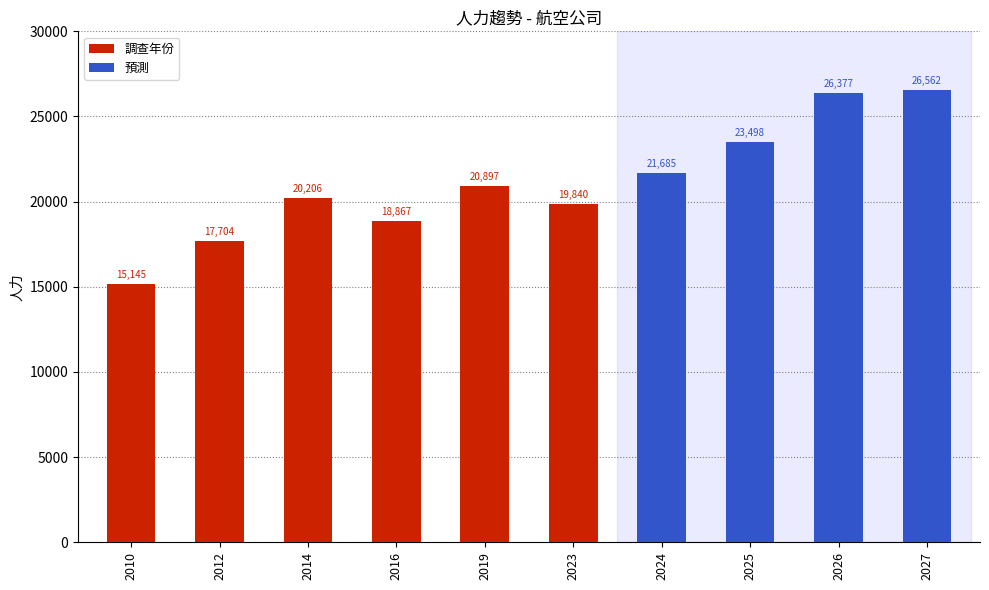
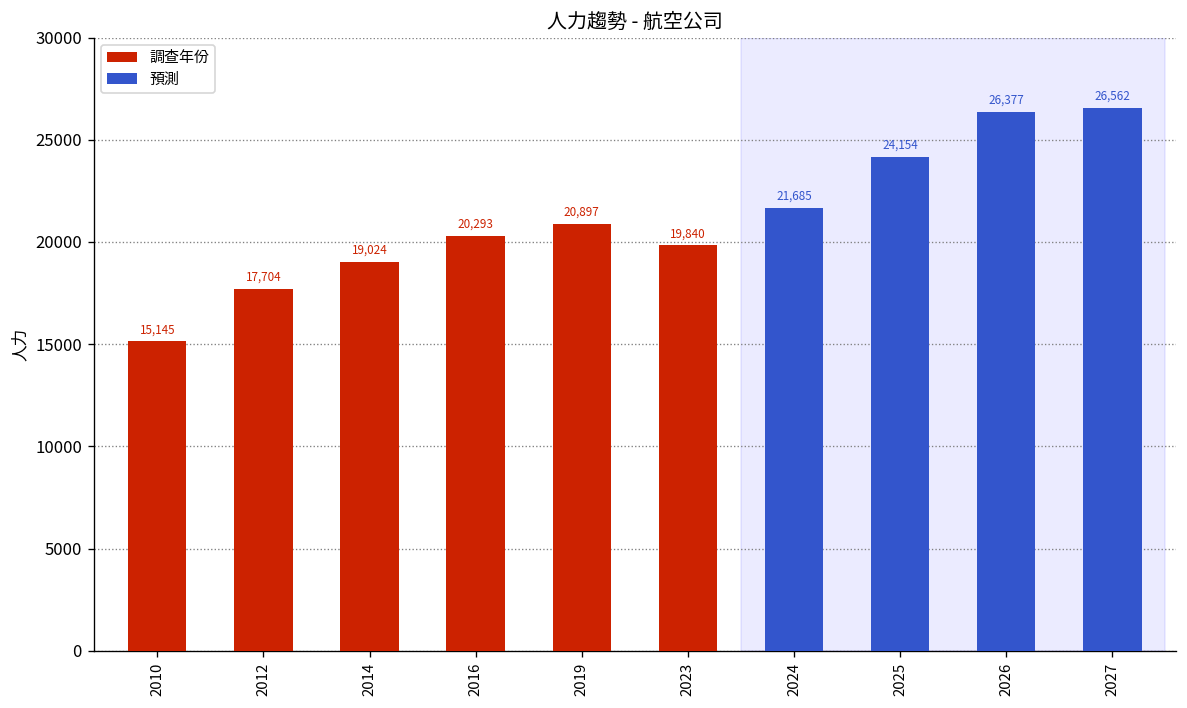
  {
    "調查年份": {
      "2010": "15,145",
      "2012": "17,704",
-     "2014": "20,206",
-     "2016": "18,867",
+     "2014": "19,024",
+     "2016": "20,293",
      "2019": "20,897",
      "2023": "19,840"
    },
    "預測": {
      "2024": "21,685",
-     "2025": "23,498",
+     "2025": "24,154",
      "2026": "26,377",
      "2027": "26,562"
    }
  }
